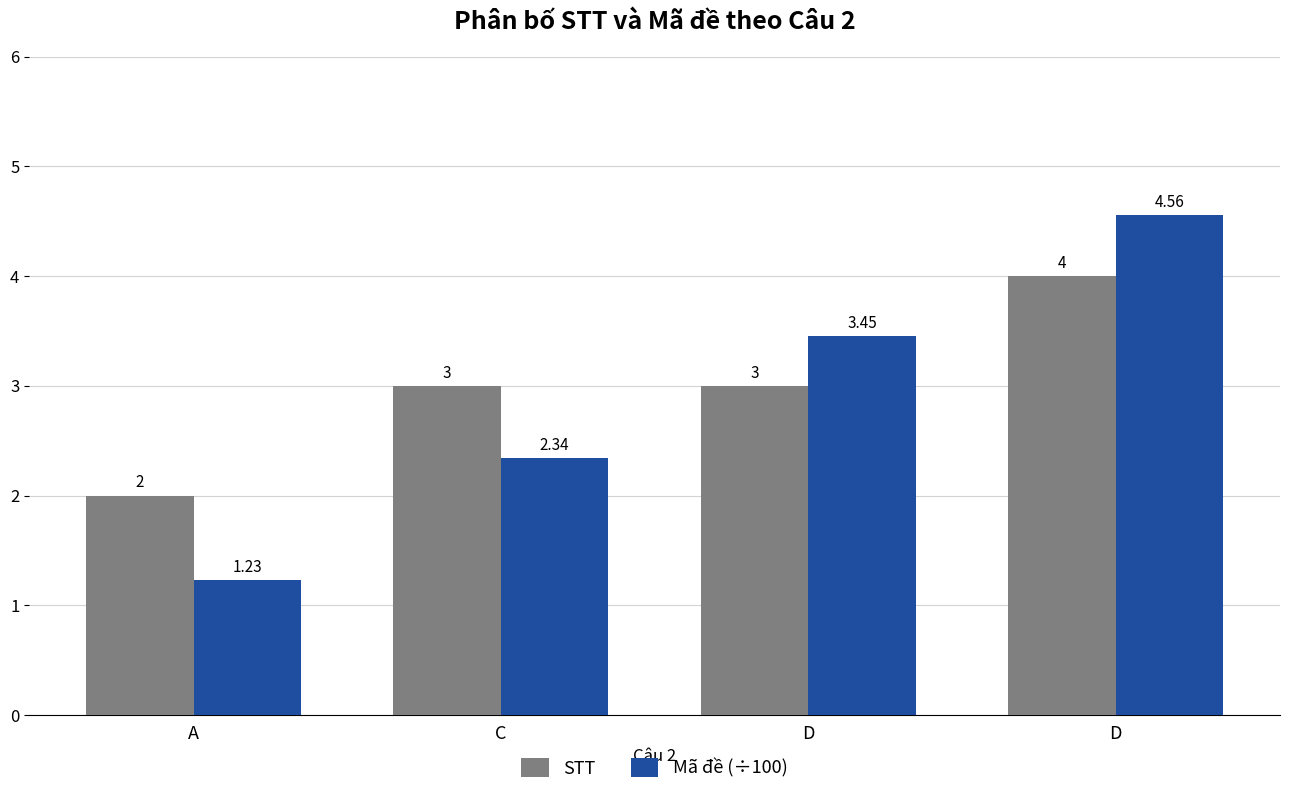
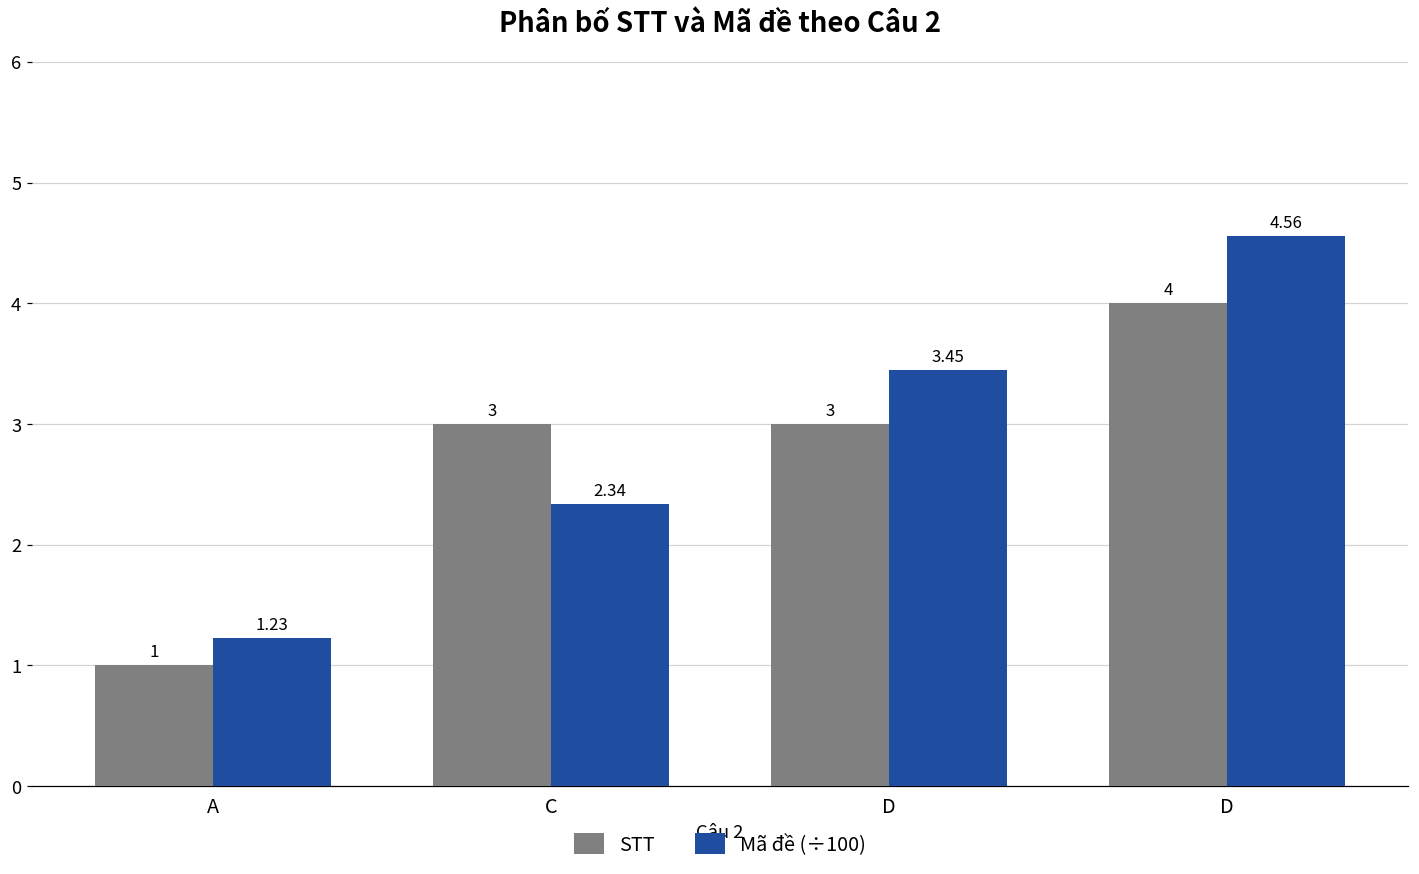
  {
    "STT": {
-     "A": 2,
+     "A": 1,
      "C": 3
    },
    "Mã đề (÷100)": {
      "A": 1.23,
      "C": 2.34
    }
  }
